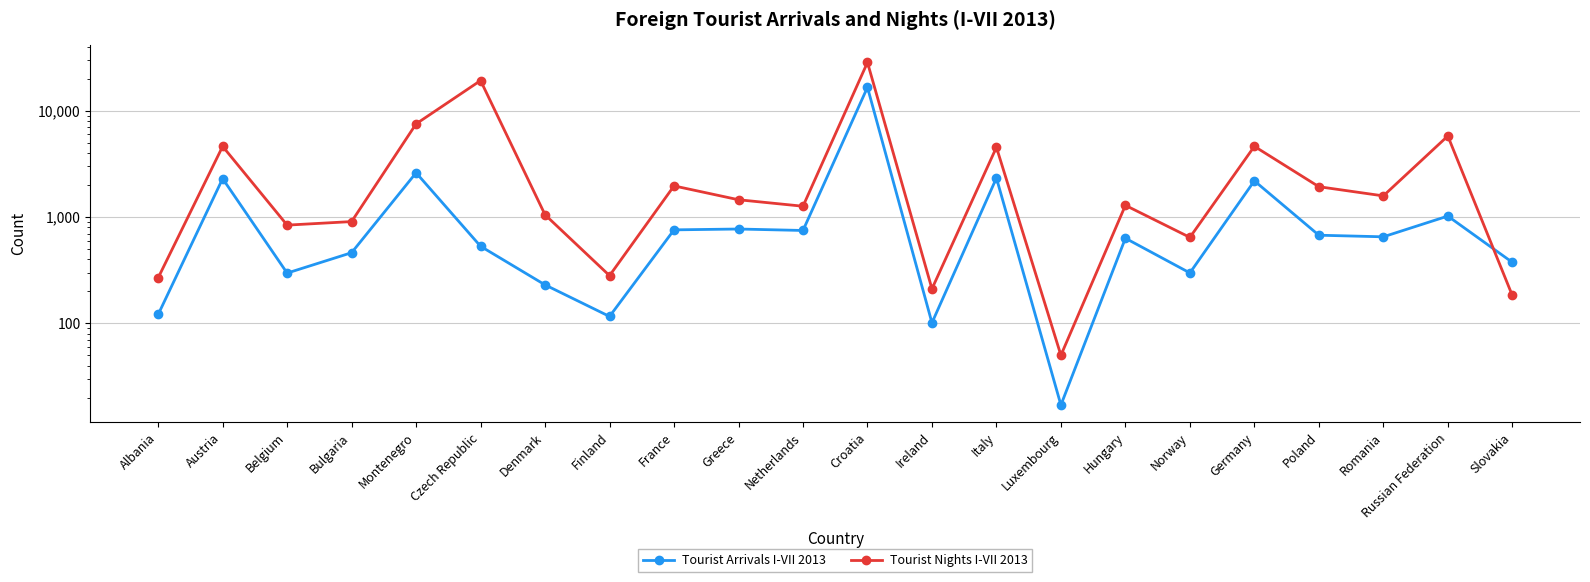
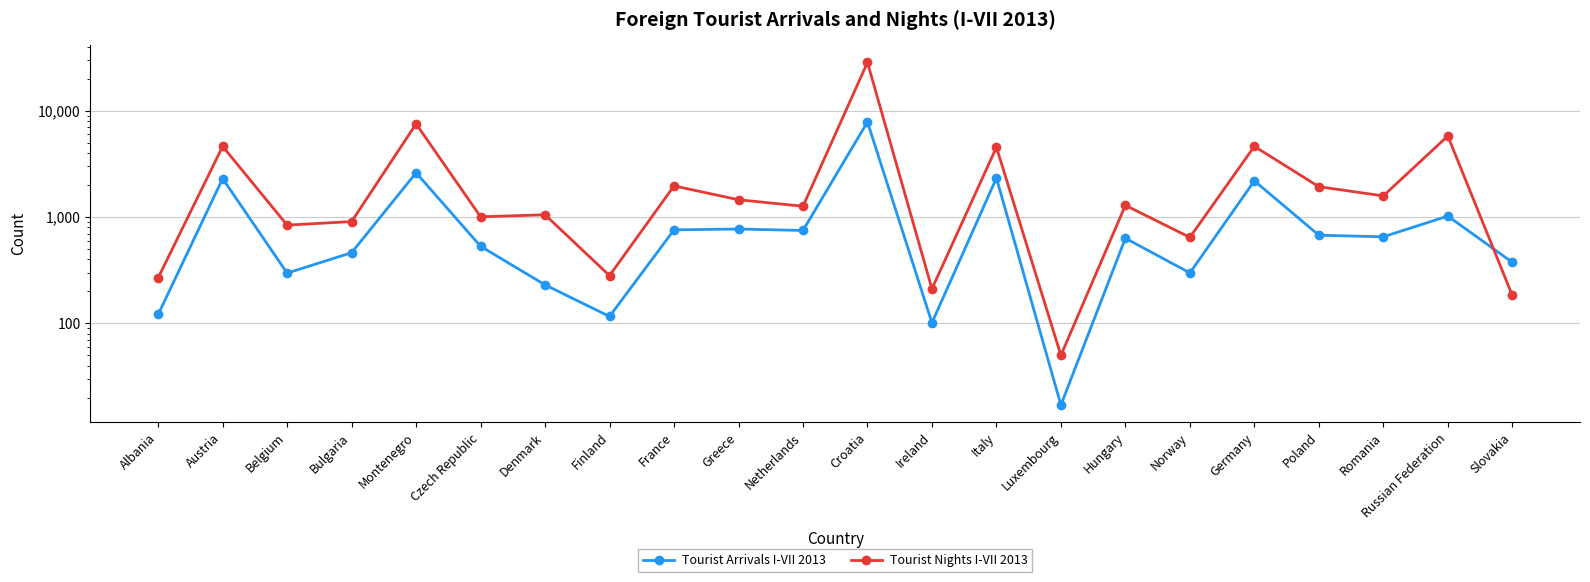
  {
    "Tourist Arrivals I-VII 2013": {
      "Albania": "120",
      "Austria": "2,300",
      "Belgium": "300",
      "Bulgaria": "500",
      "Montenegro": "2,600",
      "Czech Republic": "500",
      "Denmark": "230",
      "Finland": "120",
      "France": "800",
      "Greece": "800",
      "Netherlands": "700",
-     "Croatia": "17,000",
+     "Croatia": "8,000",
      "Ireland": "100",
      "Italy": "2,300",
      "Luxembourg": "17",
      "Hungary": "600",
      "Norway": "300",
      "Germany": "2,200",
      "Poland": "700",
      "Romania": "700",
      "Russian Federation": "1,000",
      "Slovakia": "380"
    },
    "Tourist Nights I-VII 2013": {
      "Albania": "270",
      "Austria": "5,000",
      "Belgium": "800",
      "Bulgaria": "900",
      "Montenegro": "8,000",
-     "Czech Republic": "19,000",
+     "Czech Republic": "1,000",
      "Denmark": "1,100",
      "Finland": "280",
      "France": "2,000",
      "Greece": "1,500",
      "Netherlands": "1,300",
      "Croatia": "29,000",
      "Ireland": "210",
      "Italy": "4,500",
      "Luxembourg": "50",
      "Hungary": "1,300",
      "Norway": "600",
      "Germany": "5,000",
      "Poland": "1,900",
      "Romania": "1,600",
      "Russian Federation": "6,000",
      "Slovakia": "180"
    }
  }
